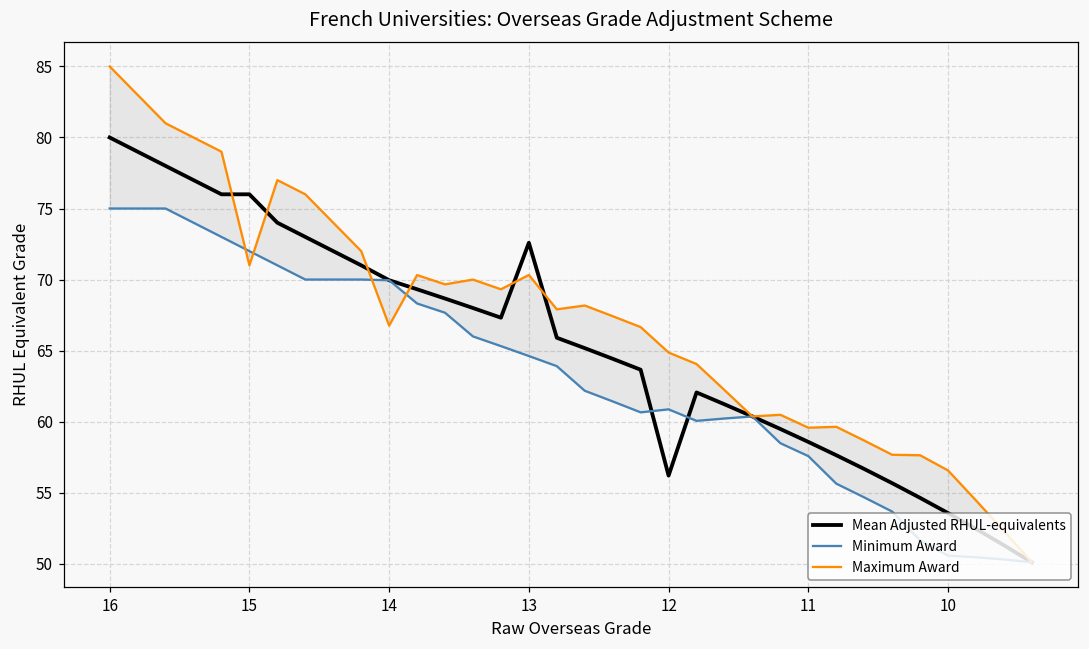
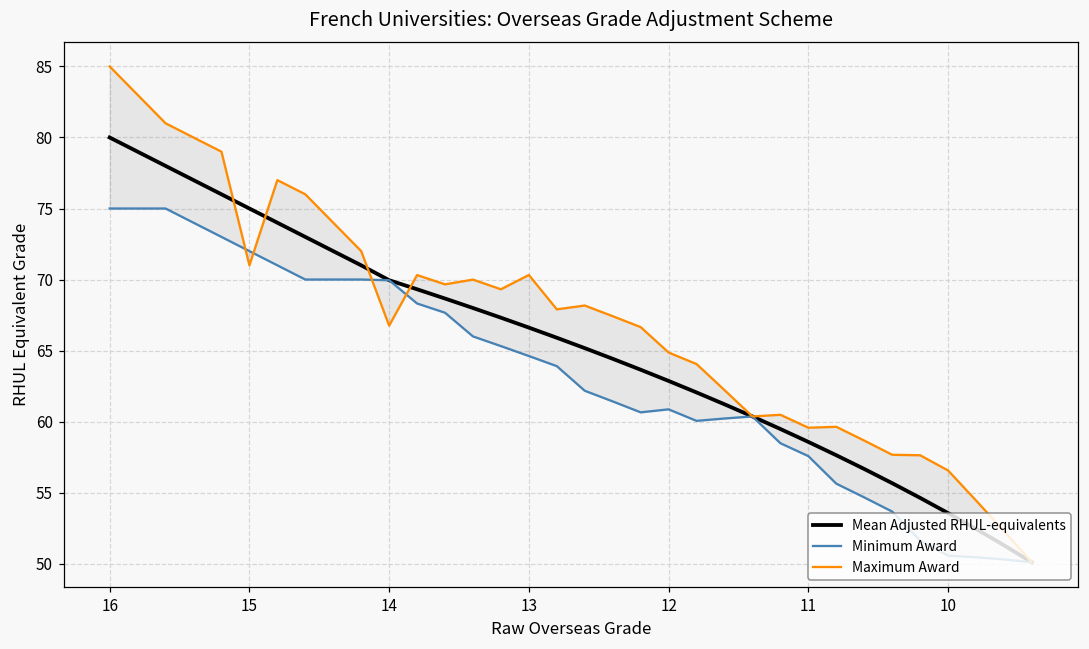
  {
    "Mean Adjusted RHUL-equivalents": {
      "16": 80.0,
-     "15": 76,
-     "13": 72.6,
-     "12": 56.2,
+     "15": 75,
+     "13": 66.6,
+     "12": 62.9,
      "11": 58.6
    },
    "Minimum Award": {
      "16": 75.0,
      "13": 64.6,
      "12": 60.9,
      "11": 57.6
    },
    "Maximum Award": {
      "15": 71.0,
      "14": 66.8
    }
  }
